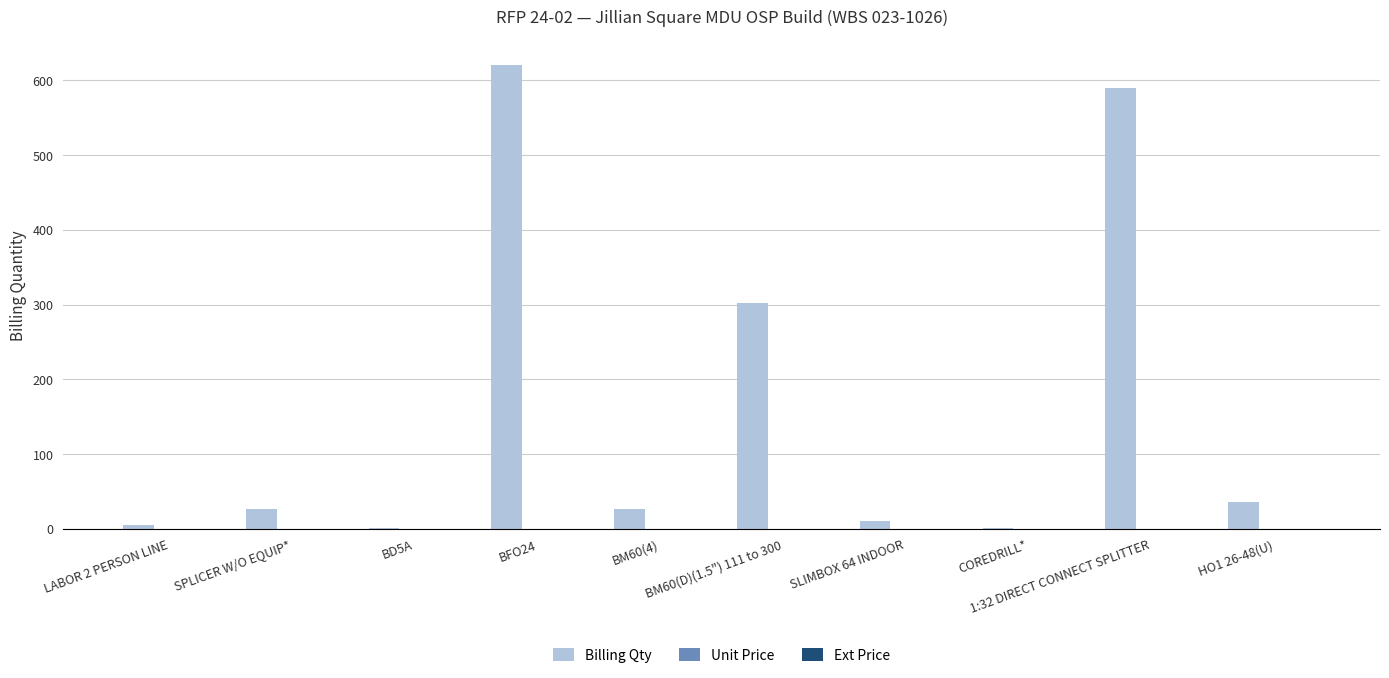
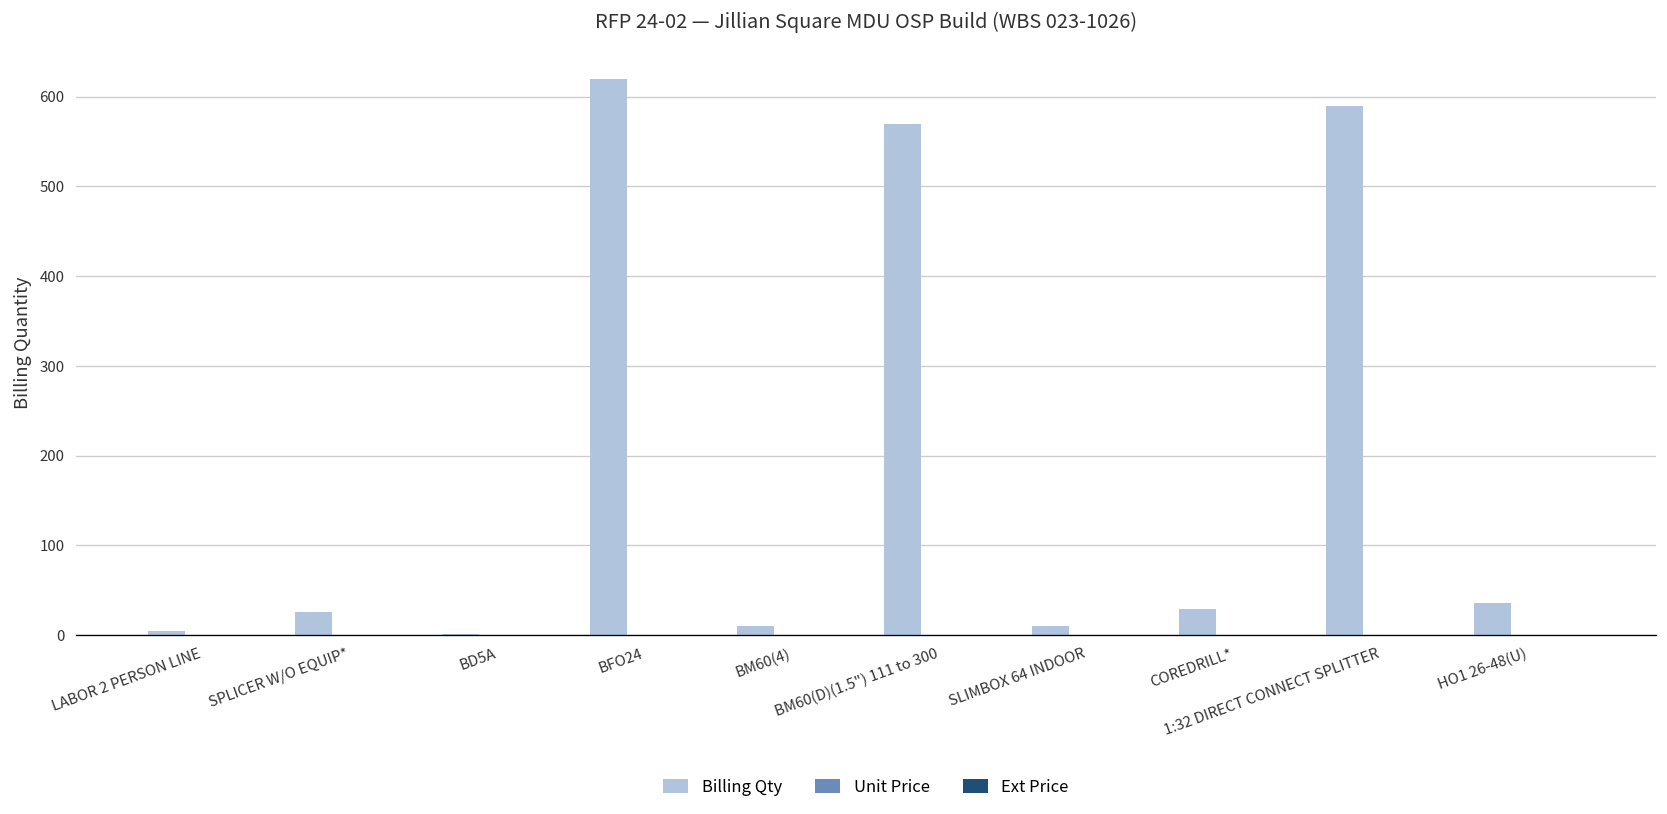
  {
    "Billing Qty": {
      "LABOR 2 PERSON LINE": 10,
      "SPLICER W/O EQUIP*": 30,
      "BFO24": 620,
-     "BM60(4)": 30,
-     "BM60(D)(1.5\") 111 to 300": 300,
+     "BM60(4)": 10,
+     "BM60(D)(1.5\") 111 to 300": 570,
      "SLIMBOX 64 INDOOR": 10,
-     "COREDRILL*": 0,
+     "COREDRILL*": 30,
      "1:32 DIRECT CONNECT SPLITTER": 590,
      "HO1 26-48(U)": 40
    },
    "Unit Price": {
      "LABOR 2 PERSON LINE": 0,
      "SPLICER W/O EQUIP*": 0,
      "BD5A": 0,
      "BFO24": 0,
      "BM60(4)": 0,
      "BM60(D)(1.5\") 111 to 300": 0,
      "SLIMBOX 64 INDOOR": 0,
      "COREDRILL*": 0,
      "1:32 DIRECT CONNECT SPLITTER": 0,
      "HO1 26-48(U)": 0
    },
    "Ext Price": {
      "LABOR 2 PERSON LINE": 0,
      "SPLICER W/O EQUIP*": 0,
      "BD5A": 0,
      "BFO24": 0,
      "BM60(4)": 0,
      "BM60(D)(1.5\") 111 to 300": 0,
      "SLIMBOX 64 INDOOR": 0,
      "COREDRILL*": 0,
      "1:32 DIRECT CONNECT SPLITTER": 0,
      "HO1 26-48(U)": 0
    }
  }
